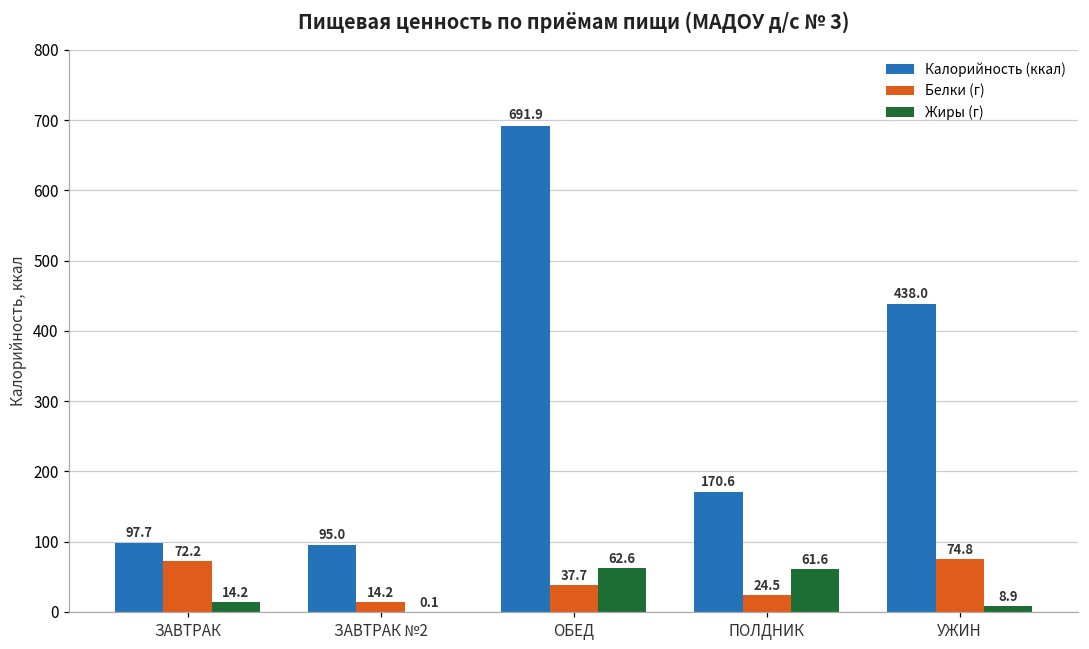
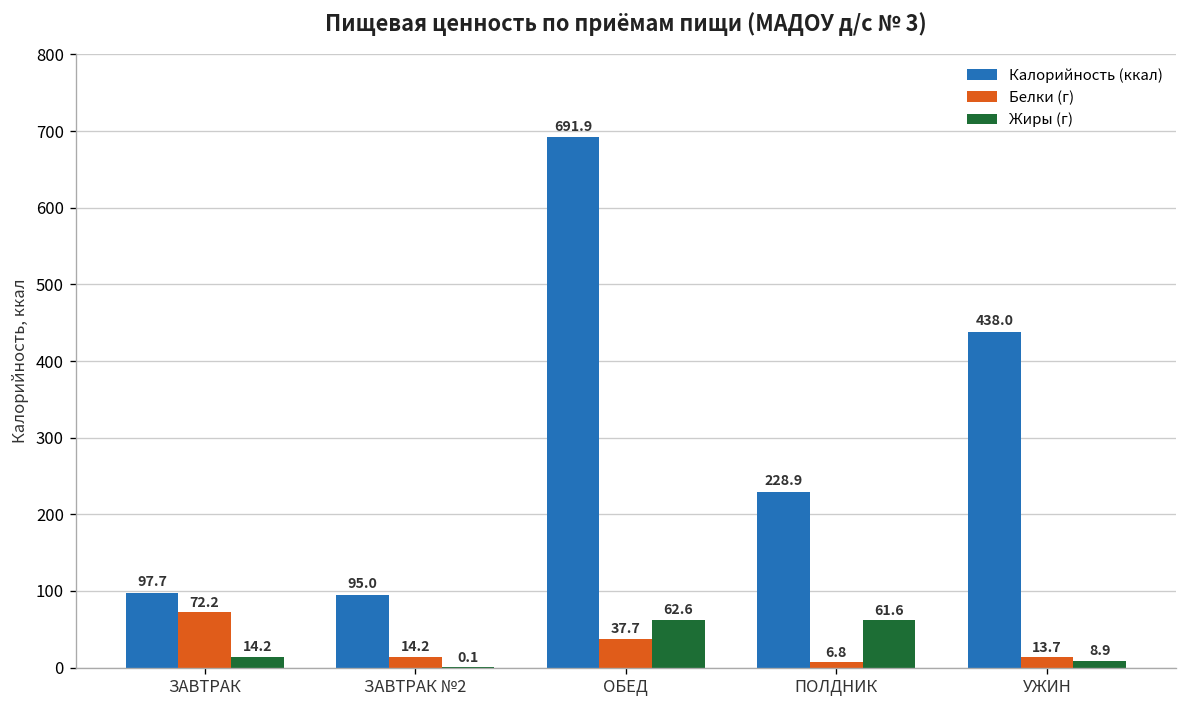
  {
    "Калорийность (ккал)": {
      "ЗАВТРАК": 97.7,
      "ЗАВТРАК №2": 95.0,
      "ОБЕД": 691.9,
-     "ПОЛДНИК": 170.6,
+     "ПОЛДНИК": 228.9,
      "УЖИН": 438.0
    },
    "Белки (г)": {
      "ЗАВТРАК": 72.2,
      "ЗАВТРАК №2": 14.2,
      "ОБЕД": 37.7,
-     "ПОЛДНИК": 24.5,
-     "УЖИН": 74.8
+     "ПОЛДНИК": 6.8,
+     "УЖИН": 13.7
    },
    "Жиры (г)": {
      "ЗАВТРАК": 14.2,
      "ЗАВТРАК №2": 0.1,
      "ОБЕД": 62.6,
      "ПОЛДНИК": 61.6,
      "УЖИН": 8.9
    }
  }
